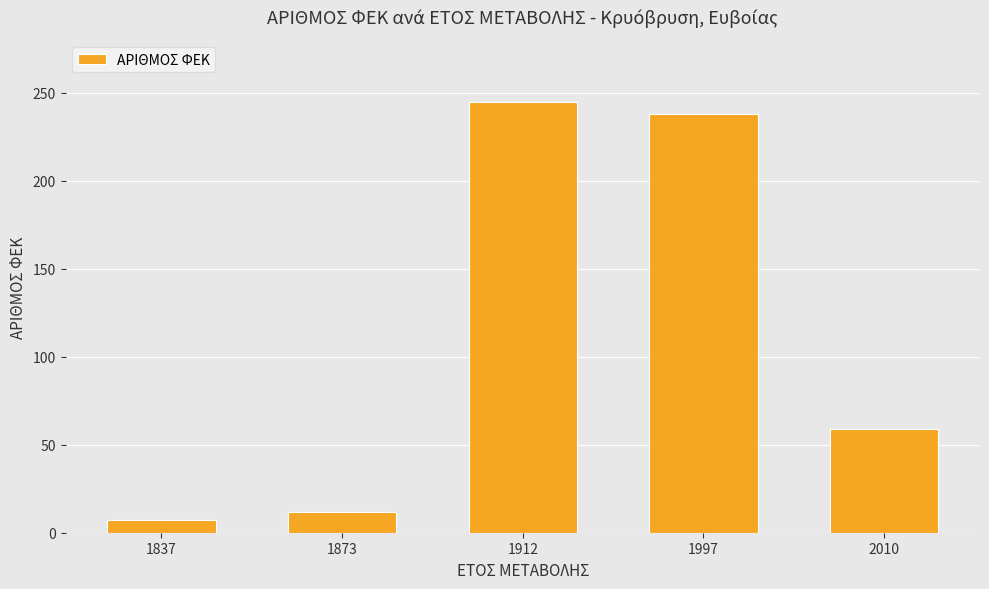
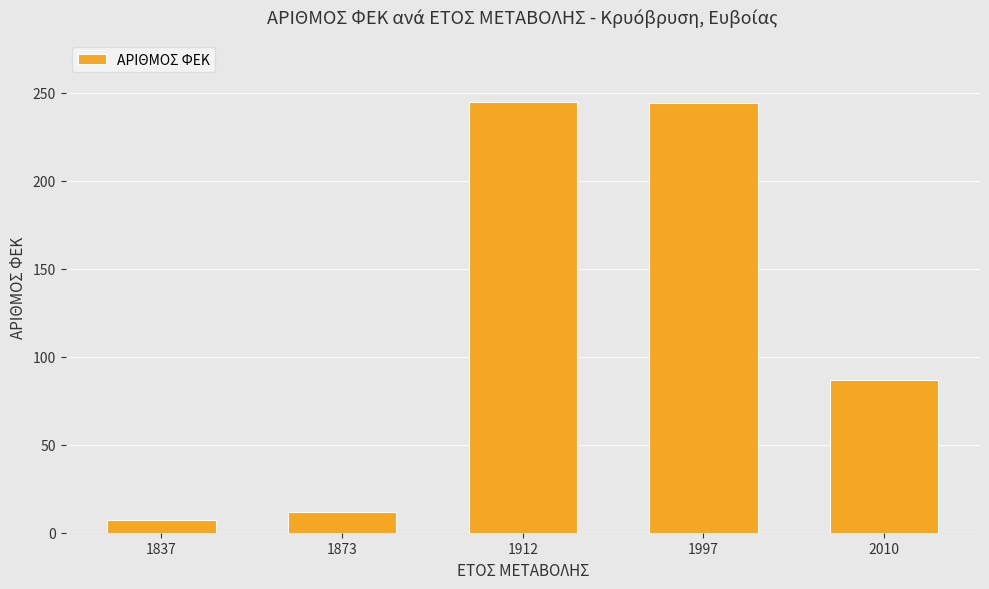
  {
    "1837": 7,
    "1873": 12,
    "1912": 245,
-   "1997": 238,
-   "2010": 59
+   "1997": 244,
+   "2010": 87
  }
